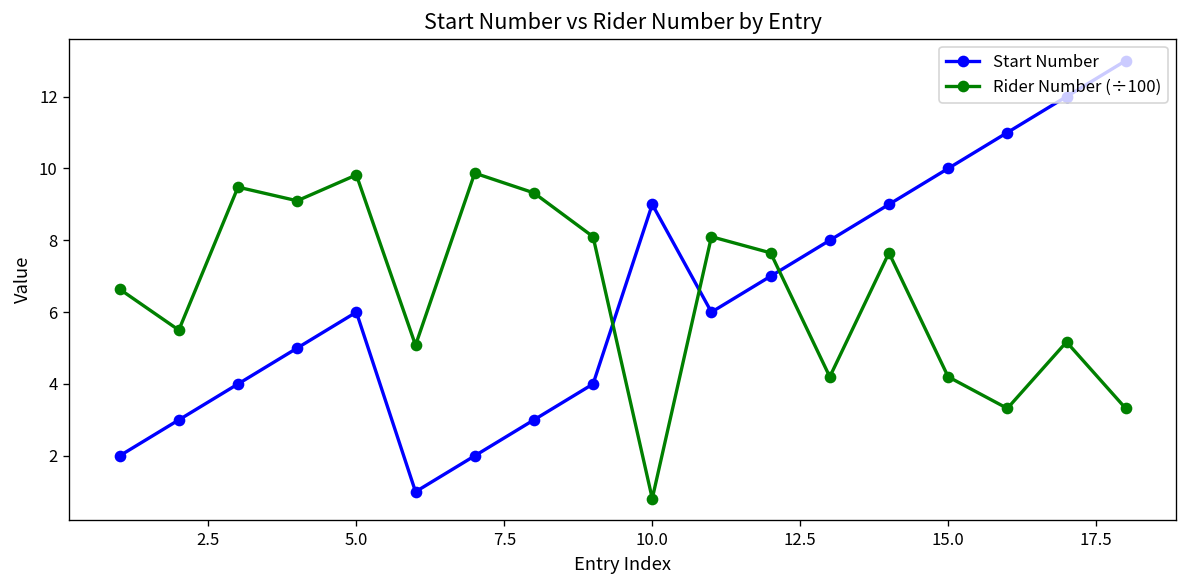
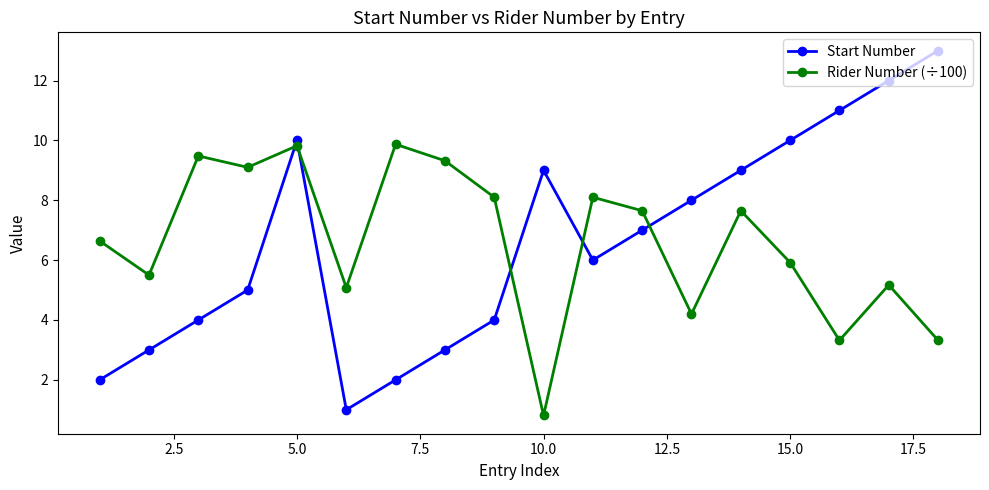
  {
    "Start Number": {
-     "5.0": 6,
+     "5.0": 10,
      "10.0": 9,
      "15.0": 10
    },
    "Rider Number (÷100)": {
      "5.0": 9.8,
      "10.0": 0.8,
-     "15.0": 4.2
+     "15.0": 5.9
    }
  }
